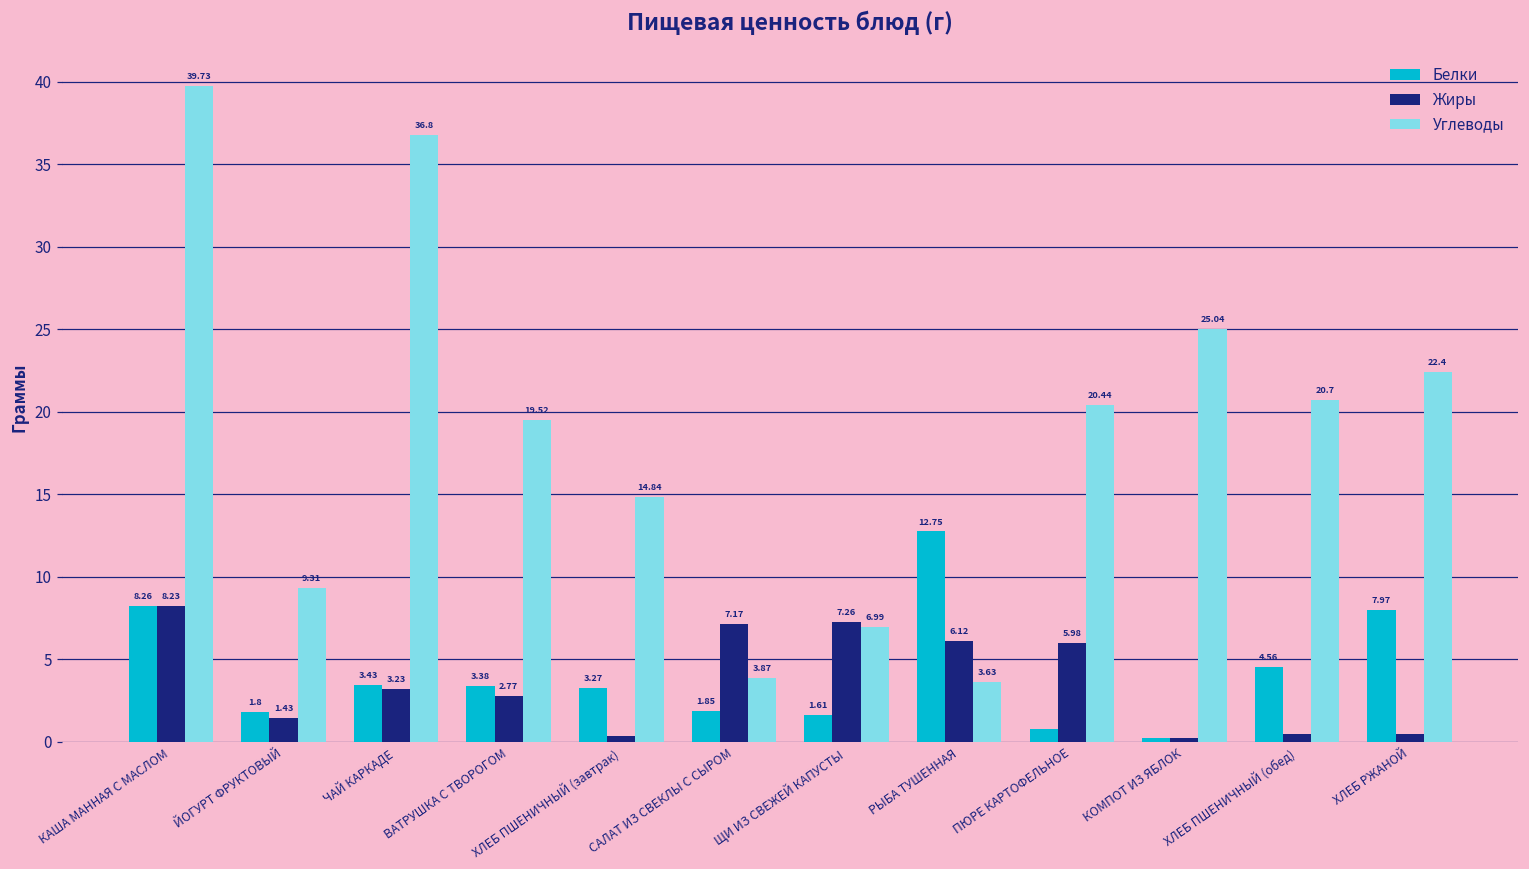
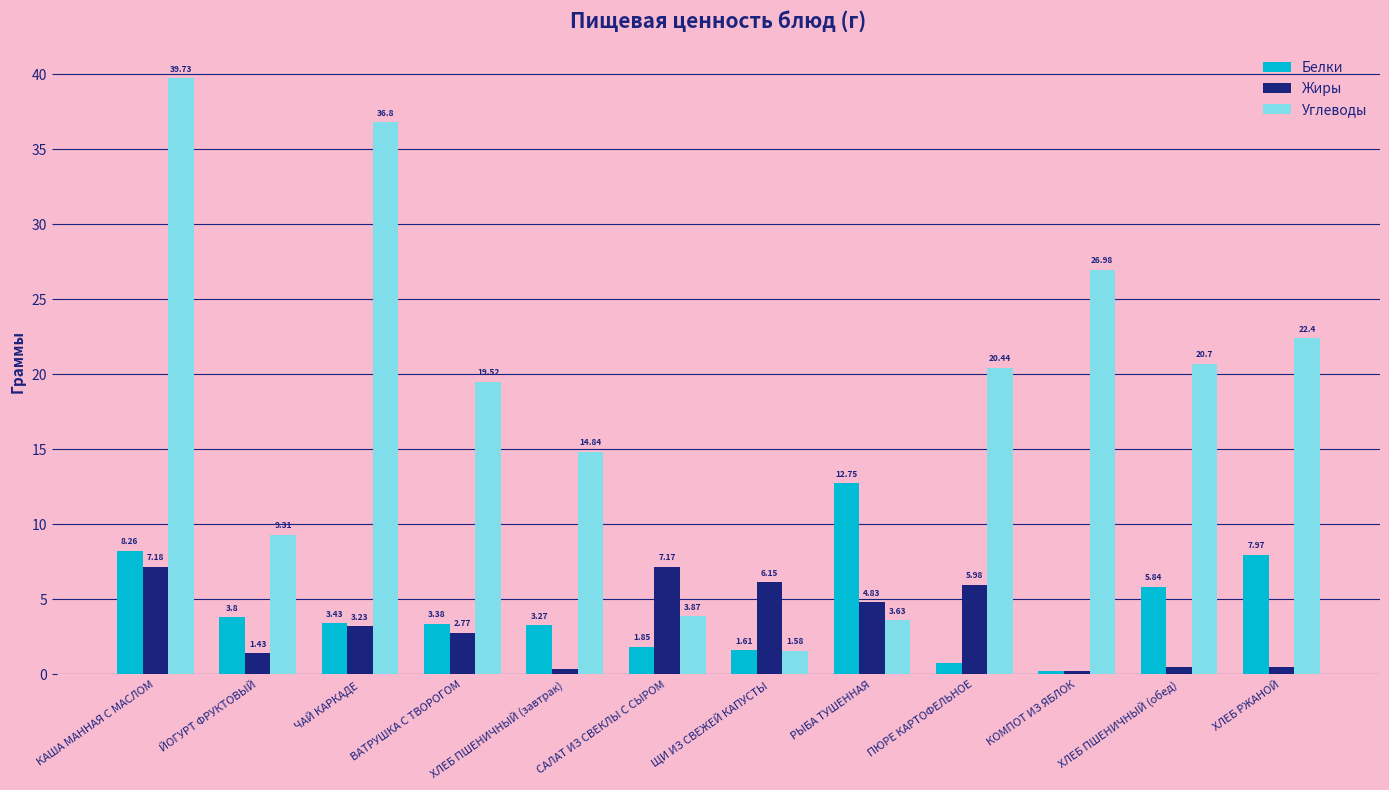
  {
    "Белки": {
      "КАША МАННАЯ С МАСЛОМ": 8.26,
-     "ЙОГУРТ ФРУКТОВЫЙ": 1.8,
+     "ЙОГУРТ ФРУКТОВЫЙ": 3.8,
      "ЧАЙ КАРКАДЕ": 3.43,
      "ВАТРУШКА С ТВОРОГОМ": 3.38,
      "ХЛЕБ ПШЕНИЧНЫЙ (завтрак)": 3.27,
      "САЛАТ ИЗ СВЕКЛЫ С СЫРОМ": 1.85,
      "ЩИ ИЗ СВЕЖЕЙ КАПУСТЫ": 1.61,
      "РЫБА ТУШЕННАЯ": 12.75,
-     "ХЛЕБ ПШЕНИЧНЫЙ (обед)": 4.56,
+     "ХЛЕБ ПШЕНИЧНЫЙ (обед)": 5.84,
      "ХЛЕБ РЖАНОЙ": 7.97
    },
    "Жиры": {
-     "КАША МАННАЯ С МАСЛОМ": 8.23,
+     "КАША МАННАЯ С МАСЛОМ": 7.18,
      "ЙОГУРТ ФРУКТОВЫЙ": 1.43,
      "ЧАЙ КАРКАДЕ": 3.23,
      "ВАТРУШКА С ТВОРОГОМ": 2.77,
      "САЛАТ ИЗ СВЕКЛЫ С СЫРОМ": 7.17,
-     "ЩИ ИЗ СВЕЖЕЙ КАПУСТЫ": 7.26,
-     "РЫБА ТУШЕННАЯ": 6.12,
+     "ЩИ ИЗ СВЕЖЕЙ КАПУСТЫ": 6.15,
+     "РЫБА ТУШЕННАЯ": 4.83,
      "ПЮРЕ КАРТОФЕЛЬНОЕ": 5.98
    },
    "Углеводы": {
      "КАША МАННАЯ С МАСЛОМ": 39.73,
      "ЙОГУРТ ФРУКТОВЫЙ": 9.31,
      "ЧАЙ КАРКАДЕ": 36.8,
      "ВАТРУШКА С ТВОРОГОМ": 19.52,
      "ХЛЕБ ПШЕНИЧНЫЙ (завтрак)": 14.84,
      "САЛАТ ИЗ СВЕКЛЫ С СЫРОМ": 3.87,
-     "ЩИ ИЗ СВЕЖЕЙ КАПУСТЫ": 6.99,
+     "ЩИ ИЗ СВЕЖЕЙ КАПУСТЫ": 1.58,
      "РЫБА ТУШЕННАЯ": 3.63,
      "ПЮРЕ КАРТОФЕЛЬНОЕ": 20.44,
-     "КОМПОТ ИЗ ЯБЛОК": 25.04,
+     "КОМПОТ ИЗ ЯБЛОК": 26.98,
      "ХЛЕБ ПШЕНИЧНЫЙ (обед)": 20.7,
      "ХЛЕБ РЖАНОЙ": 22.4
    }
  }
